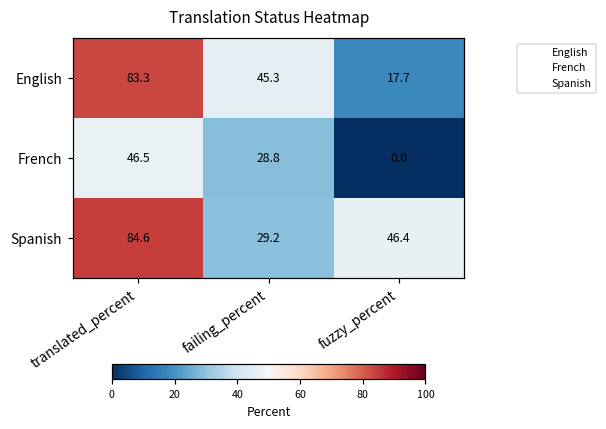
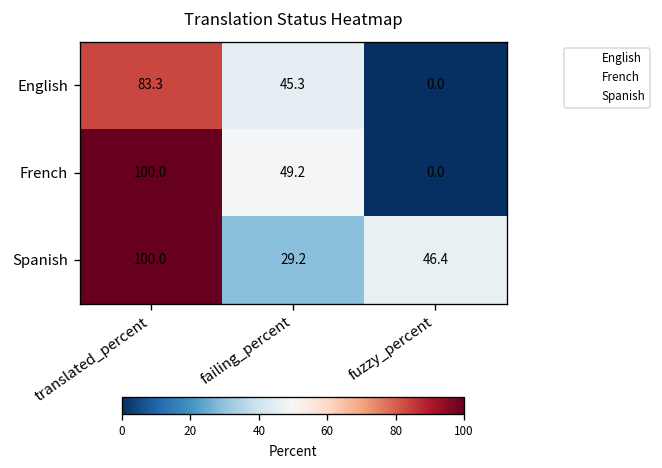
  {
    "English": {
      "translated_percent": 83.3,
      "failing_percent": 45.3,
-     "fuzzy_percent": 17.7
+     "fuzzy_percent": 0.0
    },
    "French": {
-     "translated_percent": 46.5,
-     "failing_percent": 28.8,
+     "translated_percent": 100.0,
+     "failing_percent": 49.2,
      "fuzzy_percent": 0.0
    },
    "Spanish": {
-     "translated_percent": 84.6,
+     "translated_percent": 100.0,
      "failing_percent": 29.2,
      "fuzzy_percent": 46.4
    }
  }
